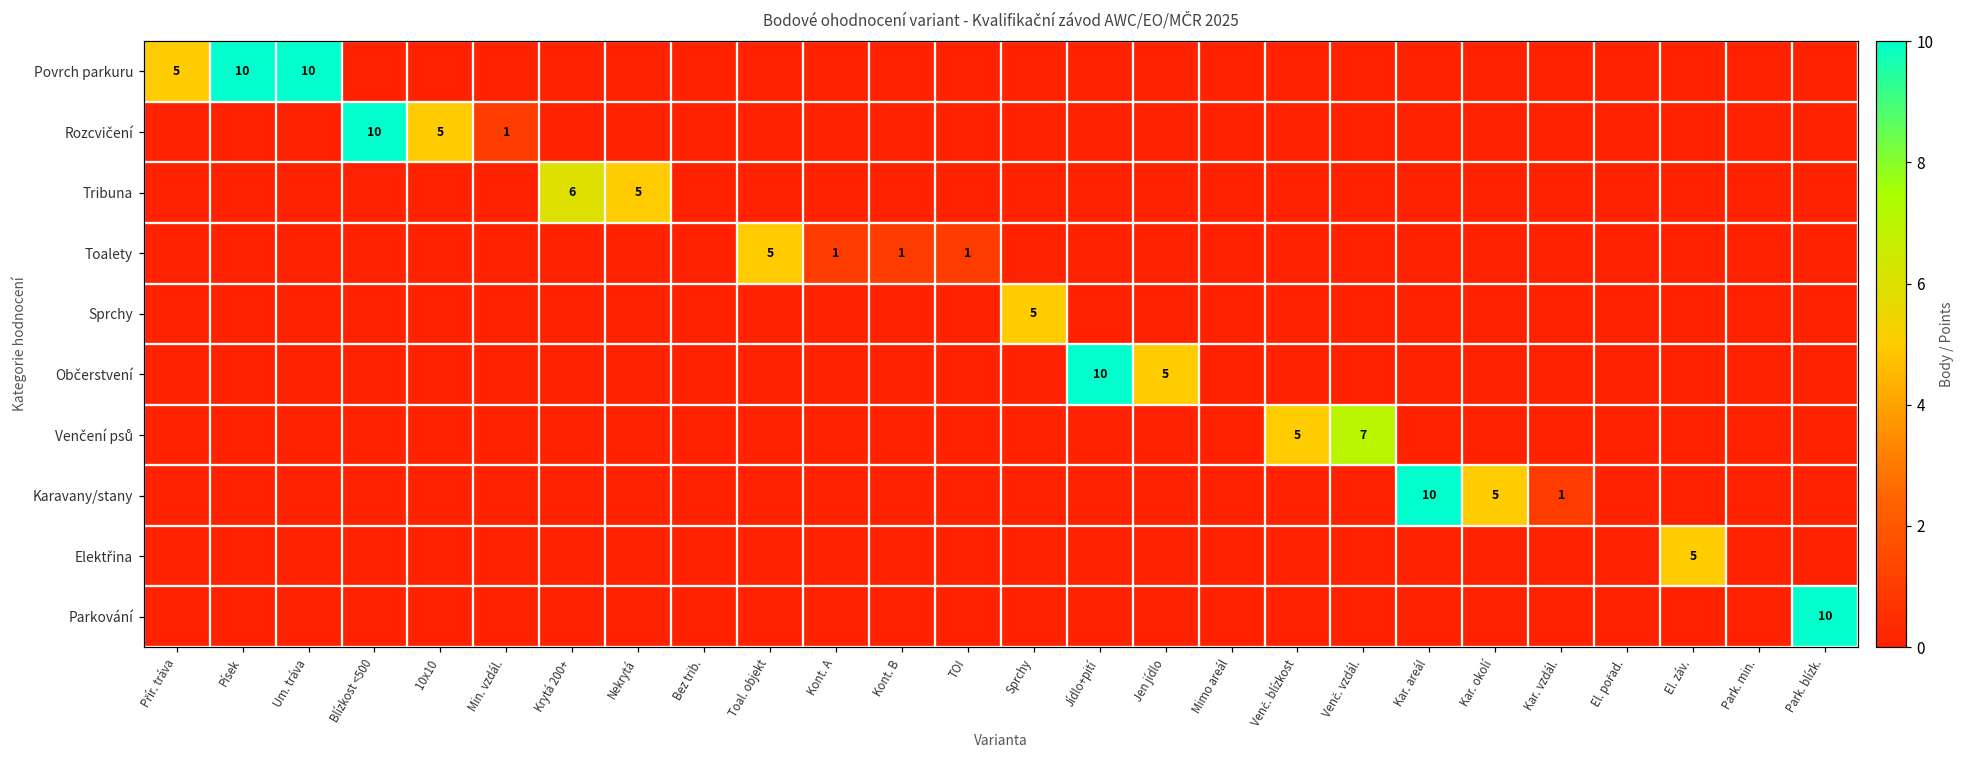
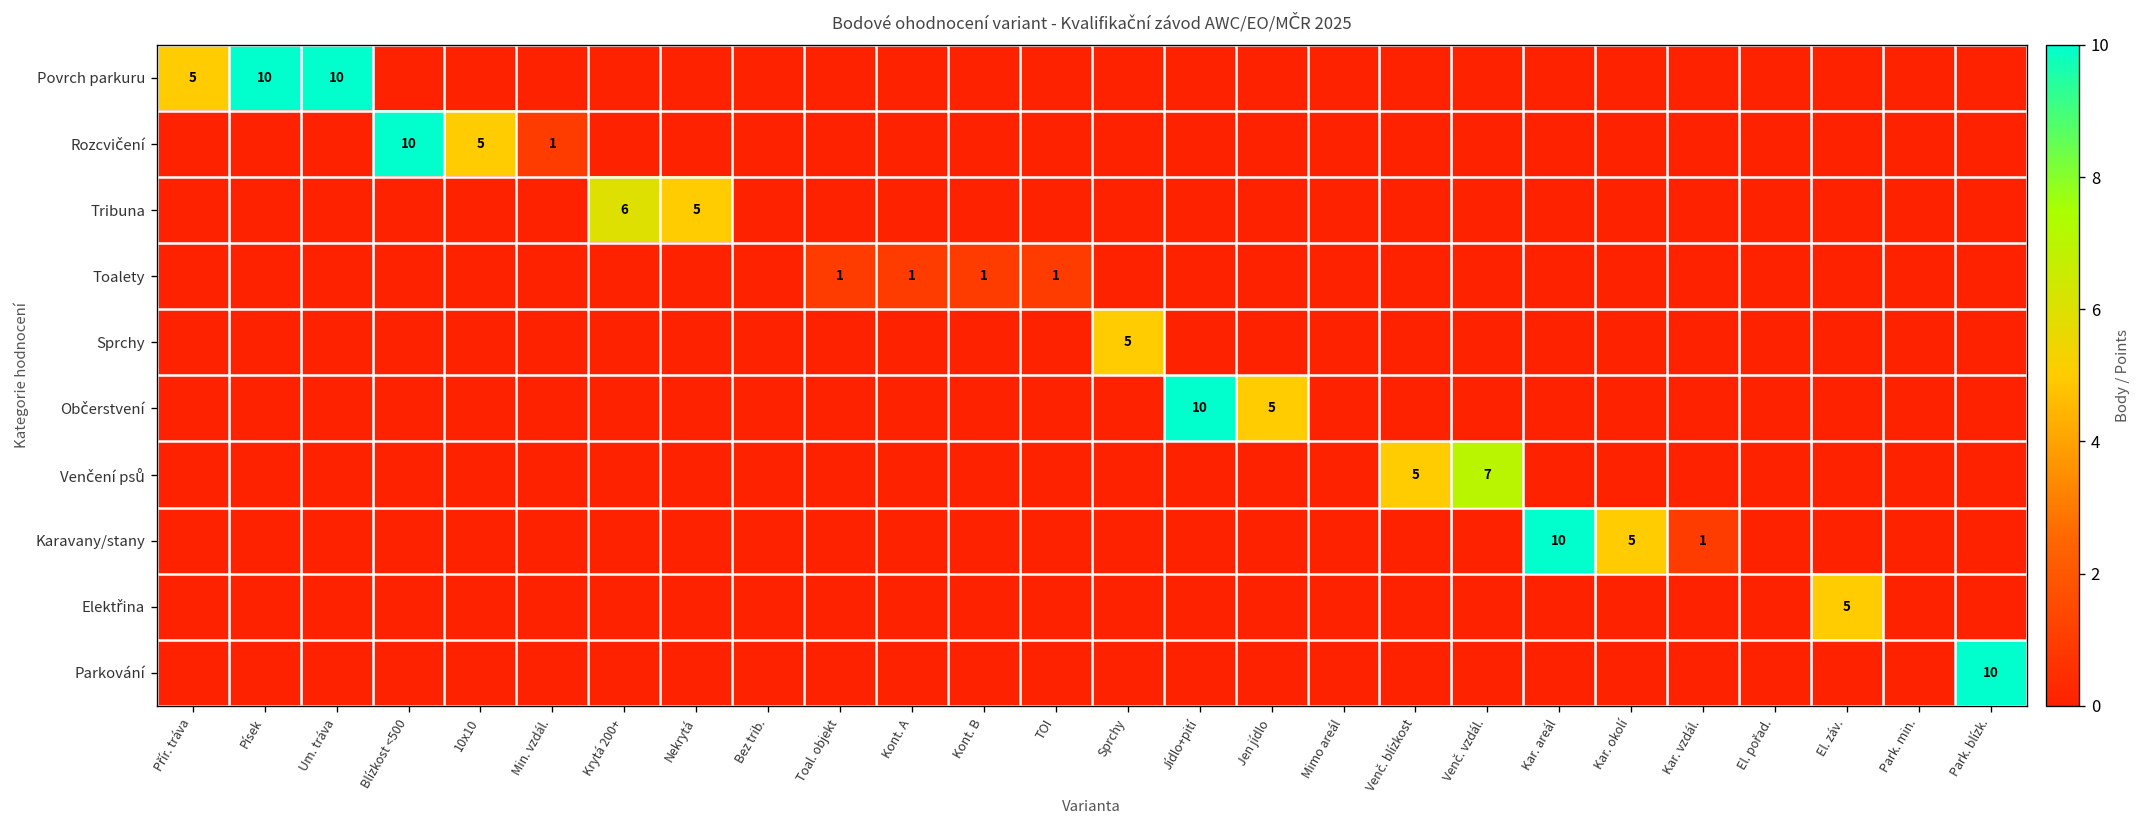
  {
    "Povrch parkuru": {
      "Přír. tráva": 5,
      "Písek": 10,
      "Um. tráva": 10
    },
    "Rozcvičení": {
      "Blízkost <500": 10,
      "10x10": 5,
      "Min. vzdál.": 1
    },
    "Tribuna": {
      "Krytá 200+": 6,
      "Nekrytá": 5
    },
    "Toalety": {
-     "Toal. objekt": 5,
+     "Toal. objekt": 1,
      "Kont. A": 1,
      "Kont. B": 1,
      "TOI": 1
    },
    "Sprchy": {
      "Sprchy": 5
    },
    "Občerstvení": {
      "Jídlo+pití": 10,
      "Jen jídlo": 5
    },
    "Venčení psů": {
      "Venč. blízkost": 5,
      "Venč. vzdál.": 7
    },
    "Karavany/stany": {
      "Kar. areál": 10,
      "Kar. okolí": 5,
      "Kar. vzdál.": 1
    },
    "Elektřina": {
      "El. záv.": 5
    },
    "Parkování": {
      "Park. blízk.": 10
    }
  }
